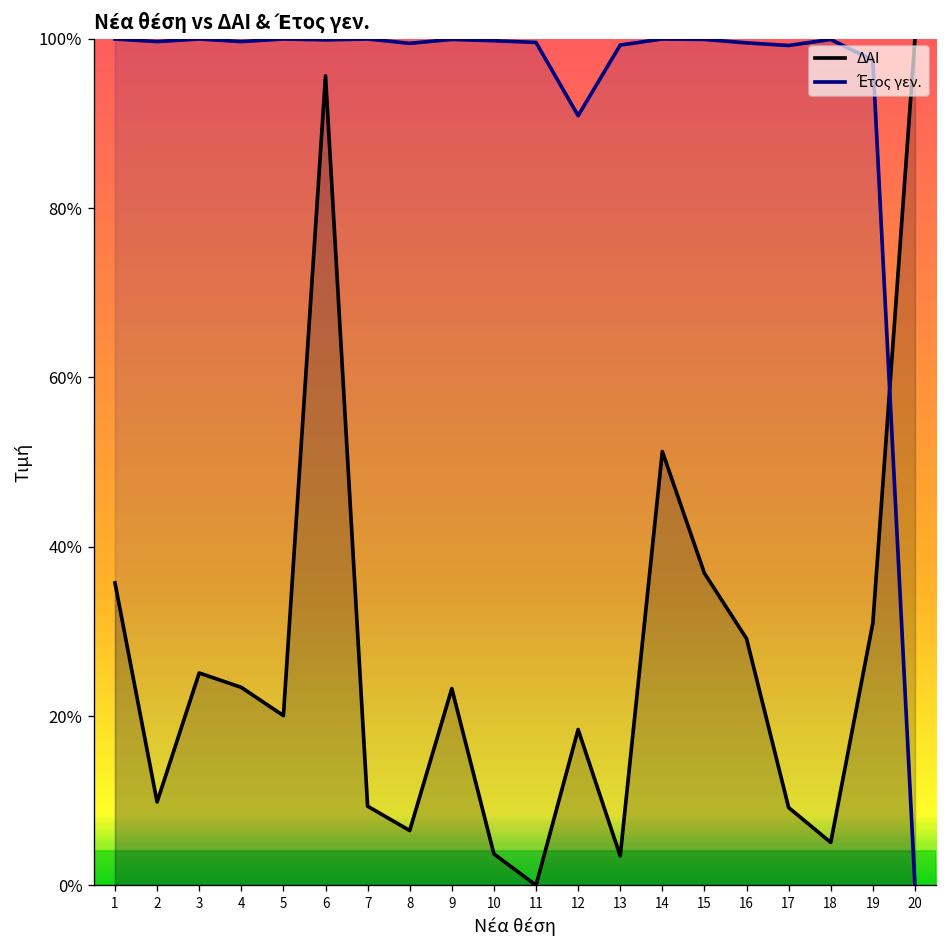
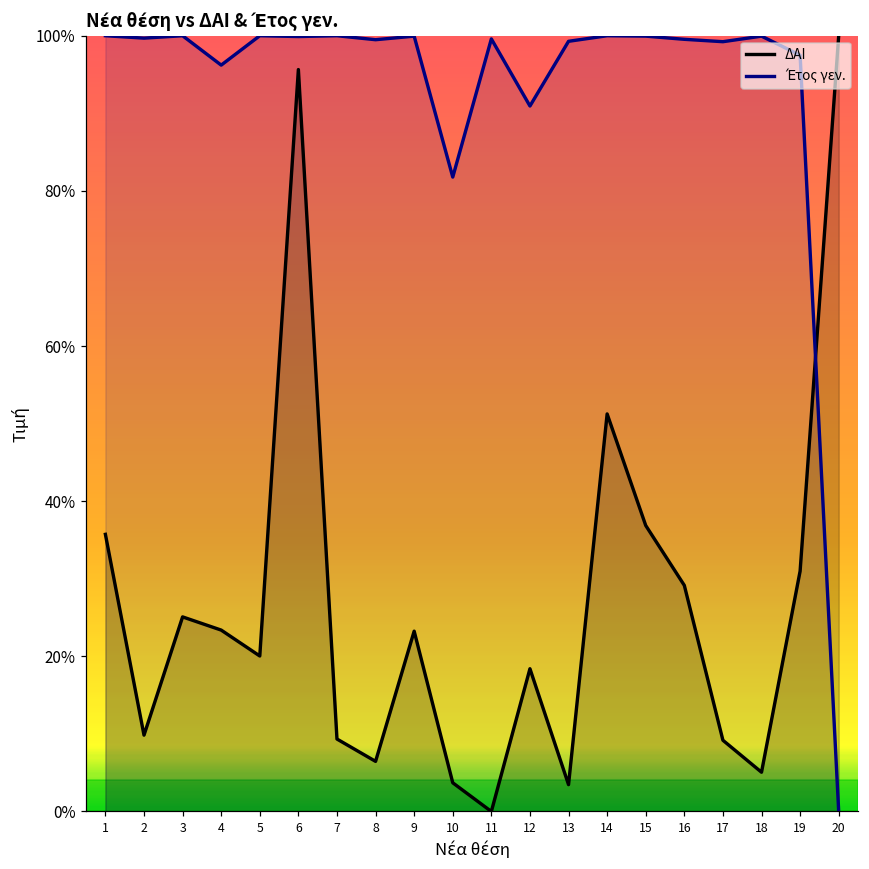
  {
    "ΔΑΙ": {
      "1": "36%",
      "2": "10%",
      "3": "25%",
      "4": "23%",
      "5": "20%",
      "6": "96%",
      "7": "9%",
      "8": "6%",
      "9": "23%",
      "12": "18%",
      "14": "51%",
      "15": "37%",
      "16": "29%",
      "17": "9%",
      "18": "5%",
      "19": "31%",
      "20": "100%"
    },
    "Έτος γεν.": {
      "1": "100%",
      "2": "100%",
      "3": "100%",
-     "4": "100%",
+     "4": "96%",
      "5": "100%",
      "6": "100%",
      "7": "100%",
      "8": "99%",
      "9": "100%",
-     "10": "100%",
+     "10": "82%",
      "11": "100%",
      "12": "91%",
      "13": "99%",
      "14": "100%",
      "15": "100%",
      "16": "100%",
      "17": "99%",
      "18": "100%"
    }
  }
